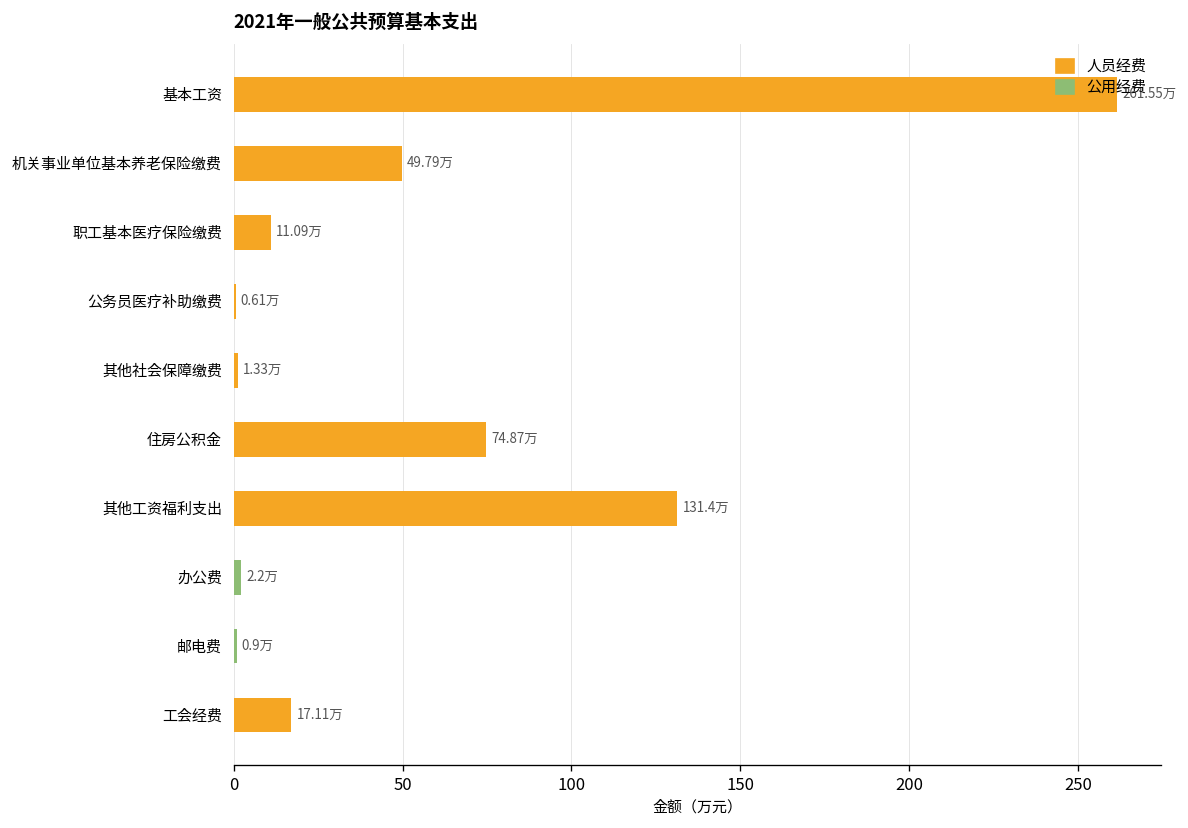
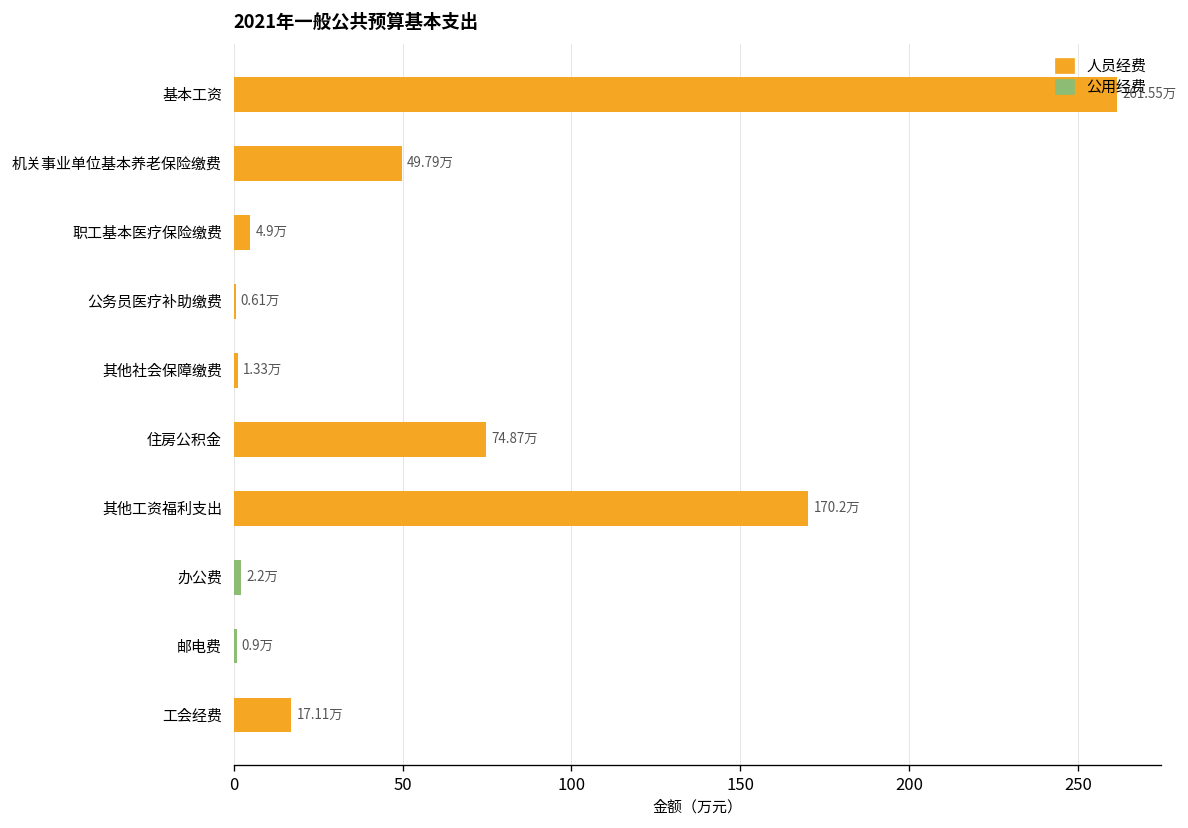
  {
    "人员经费": {
      "基本工资": "261.55万",
      "机关事业单位基本养老保险缴费": "49.79万",
-     "职工基本医疗保险缴费": "11.09万",
+     "职工基本医疗保险缴费": "4.9万",
      "公务员医疗补助缴费": "0.61万",
      "其他社会保障缴费": "1.33万",
      "住房公积金": "74.87万",
-     "其他工资福利支出": "131.4万",
+     "其他工资福利支出": "170.2万",
      "工会经费": "17.11万"
    },
    "公用经费": {
      "办公费": "2.2万",
      "邮电费": "0.9万"
    }
  }
